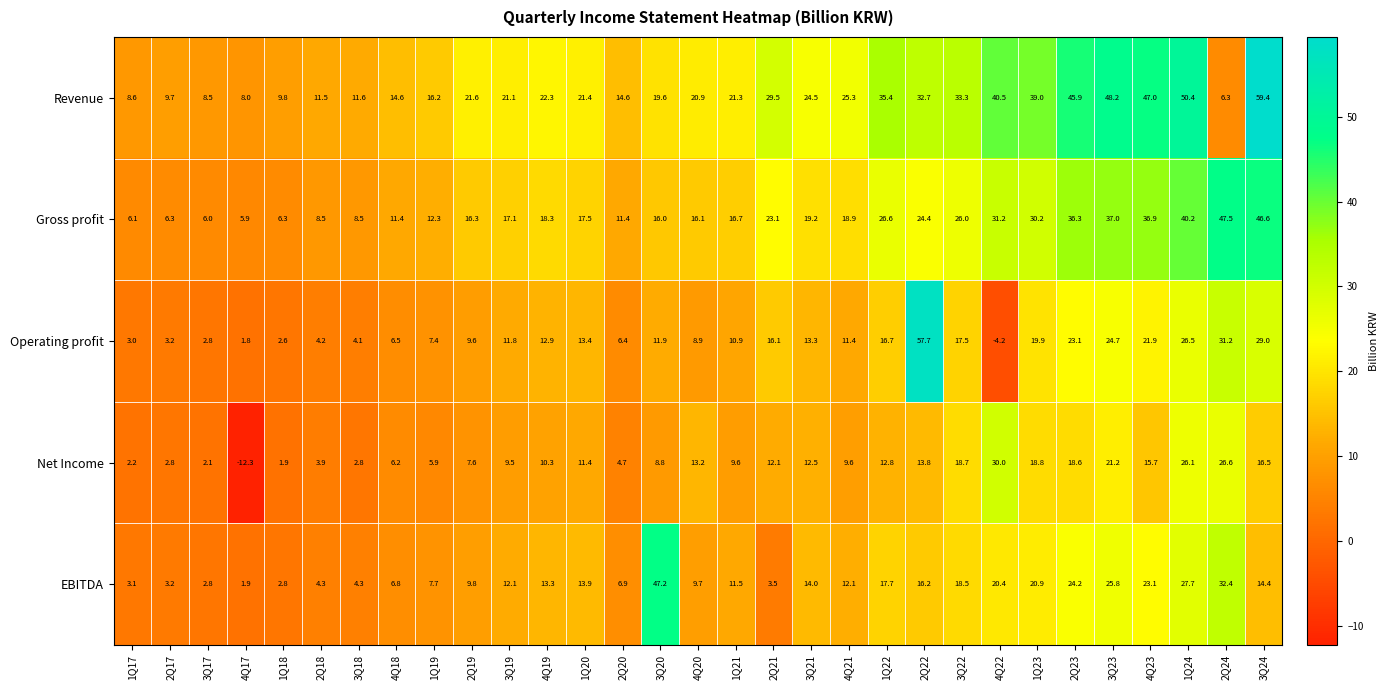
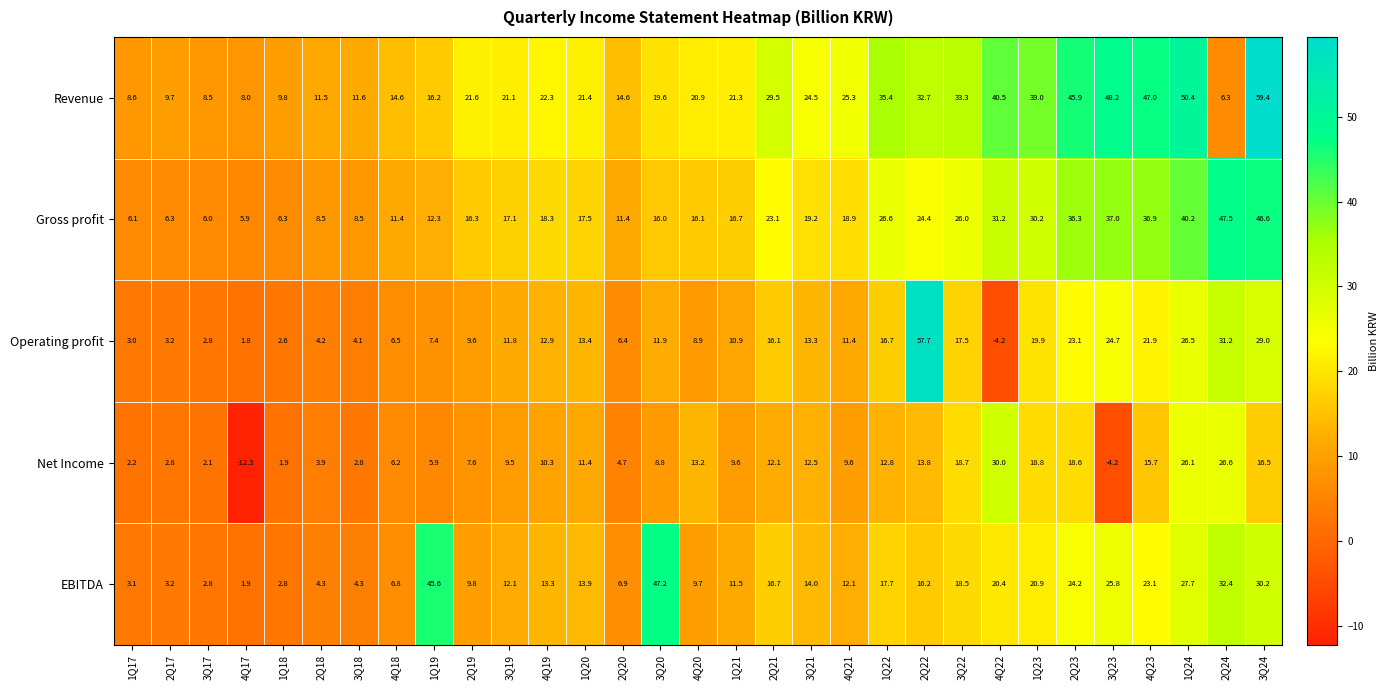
  {
    "Revenue": {
      "1Q17": 8.6,
      "2Q17": 9.7,
      "3Q17": 8.5,
      "4Q17": 8.0,
      "1Q18": 9.8,
      "2Q18": 11.5,
      "3Q18": 11.6,
      "4Q18": 14.6,
      "1Q19": 16.2,
      "2Q19": 21.6,
      "3Q19": 21.1,
      "4Q19": 22.3,
      "1Q20": 21.4,
      "2Q20": 14.6,
      "3Q20": 19.6,
      "4Q20": 20.9,
      "1Q21": 21.3,
      "2Q21": 29.5,
      "3Q21": 24.5,
      "4Q21": 25.3,
      "1Q22": 35.4,
      "2Q22": 32.7,
      "3Q22": 33.3,
      "4Q22": 40.5,
      "1Q23": 39.0,
      "2Q23": 45.9,
      "3Q23": 48.2,
      "4Q23": 47.0,
      "1Q24": 50.4,
      "2Q24": 6.3,
      "3Q24": 59.4
    },
    "Gross profit": {
      "1Q17": 6.1,
      "2Q17": 6.3,
      "3Q17": 6.0,
      "4Q17": 5.9,
      "1Q18": 6.3,
      "2Q18": 8.5,
      "3Q18": 8.5,
      "4Q18": 11.4,
      "1Q19": 12.3,
      "2Q19": 16.3,
      "3Q19": 17.1,
      "4Q19": 18.3,
      "1Q20": 17.5,
      "2Q20": 11.4,
      "3Q20": 16.0,
      "4Q20": 16.1,
      "1Q21": 16.7,
      "2Q21": 23.1,
      "3Q21": 19.2,
      "4Q21": 18.9,
      "1Q22": 26.6,
      "2Q22": 24.4,
      "3Q22": 26.0,
      "4Q22": 31.2,
      "1Q23": 30.2,
      "2Q23": 36.3,
      "3Q23": 37.0,
      "4Q23": 36.9,
      "1Q24": 40.2,
      "2Q24": 47.5,
      "3Q24": 46.6
    },
    "Operating profit": {
      "1Q17": 3.0,
      "2Q17": 3.2,
      "3Q17": 2.8,
      "4Q17": 1.8,
      "1Q18": 2.6,
      "2Q18": 4.2,
      "3Q18": 4.1,
      "4Q18": 6.5,
      "1Q19": 7.4,
      "2Q19": 9.6,
      "3Q19": 11.8,
      "4Q19": 12.9,
      "1Q20": 13.4,
      "2Q20": 6.4,
      "3Q20": 11.9,
      "4Q20": 8.9,
      "1Q21": 10.9,
      "2Q21": 16.1,
      "3Q21": 13.3,
      "4Q21": 11.4,
      "1Q22": 16.7,
      "2Q22": 57.7,
      "3Q22": 17.5,
      "4Q22": -4.2,
      "1Q23": 19.9,
      "2Q23": 23.1,
      "3Q23": 24.7,
      "4Q23": 21.9,
      "1Q24": 26.5,
      "2Q24": 31.2,
      "3Q24": 29.0
    },
    "Net Income": {
      "1Q17": 2.2,
      "2Q17": 2.8,
      "3Q17": 2.1,
      "4Q17": -12.3,
      "1Q18": 1.9,
      "2Q18": 3.9,
      "3Q18": 2.8,
      "4Q18": 6.2,
      "1Q19": 5.9,
      "2Q19": 7.6,
      "3Q19": 9.5,
      "4Q19": 10.3,
      "1Q20": 11.4,
      "2Q20": 4.7,
      "3Q20": 8.8,
      "4Q20": 13.2,
      "1Q21": 9.6,
      "2Q21": 12.1,
      "3Q21": 12.5,
      "4Q21": 9.6,
      "1Q22": 12.8,
      "2Q22": 13.8,
      "3Q22": 18.7,
      "4Q22": 30.0,
      "1Q23": 18.8,
      "2Q23": 18.6,
-     "3Q23": 21.2,
+     "3Q23": -4.2,
      "4Q23": 15.7,
      "1Q24": 26.1,
      "2Q24": 26.6,
      "3Q24": 16.5
    },
    "EBITDA": {
      "1Q17": 3.1,
      "2Q17": 3.2,
      "3Q17": 2.8,
      "4Q17": 1.9,
      "1Q18": 2.8,
      "2Q18": 4.3,
      "3Q18": 4.3,
      "4Q18": 6.8,
-     "1Q19": 7.7,
+     "1Q19": 45.6,
      "2Q19": 9.8,
      "3Q19": 12.1,
      "4Q19": 13.3,
      "1Q20": 13.9,
      "2Q20": 6.9,
      "3Q20": 47.2,
      "4Q20": 9.7,
      "1Q21": 11.5,
-     "2Q21": 3.5,
+     "2Q21": 16.7,
      "3Q21": 14.0,
      "4Q21": 12.1,
      "1Q22": 17.7,
      "2Q22": 16.2,
      "3Q22": 18.5,
      "4Q22": 20.4,
      "1Q23": 20.9,
      "2Q23": 24.2,
      "3Q23": 25.8,
      "4Q23": 23.1,
      "1Q24": 27.7,
      "2Q24": 32.4,
-     "3Q24": 14.4
+     "3Q24": 30.2
    }
  }
